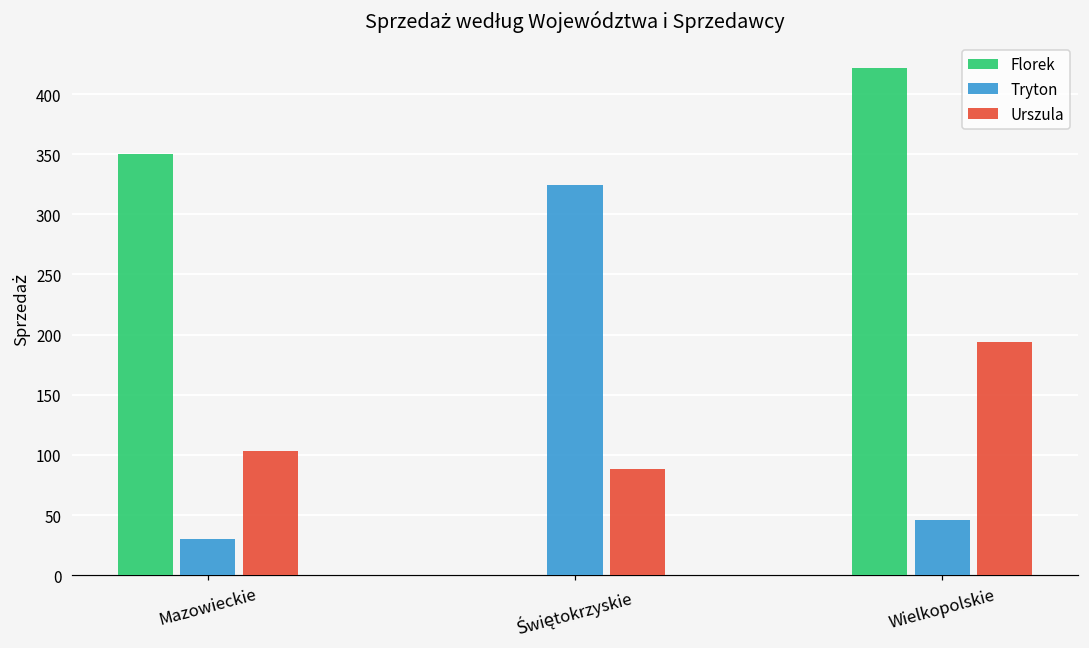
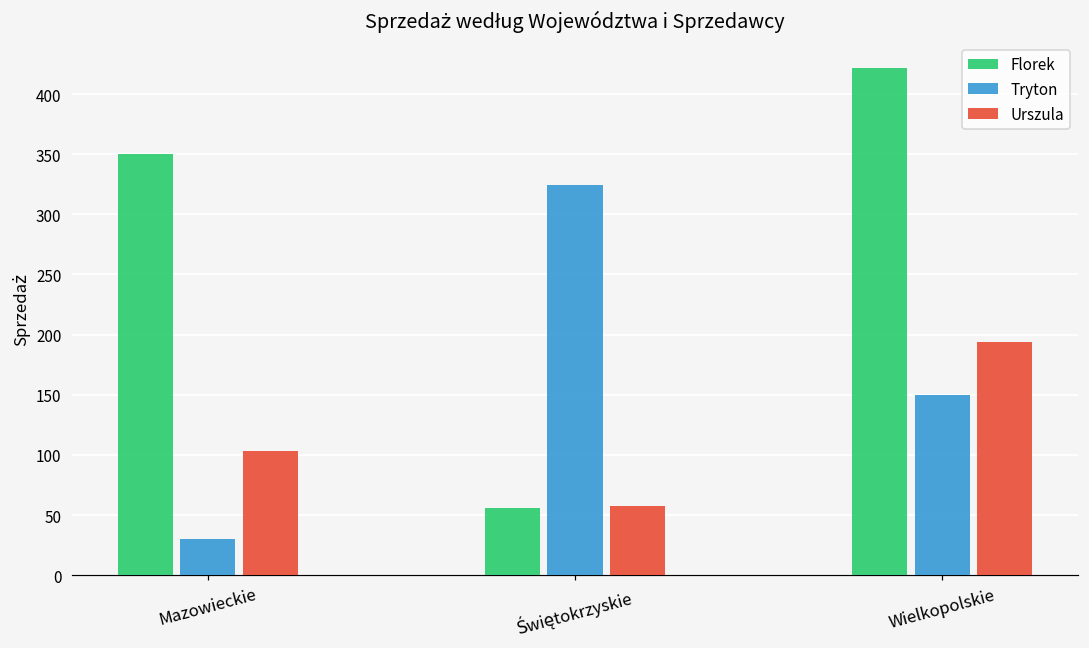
  {
    "Florek": {
      "Mazowieckie": 351,
-     "Świętokrzyskie": 0,
+     "Świętokrzyskie": 56,
      "Wielkopolskie": 422
    },
    "Tryton": {
      "Mazowieckie": 30,
      "Świętokrzyskie": 324,
-     "Wielkopolskie": 46
+     "Wielkopolskie": 150
    },
    "Urszula": {
      "Mazowieckie": 104,
-     "Świętokrzyskie": 88,
+     "Świętokrzyskie": 58,
      "Wielkopolskie": 194
    }
  }
